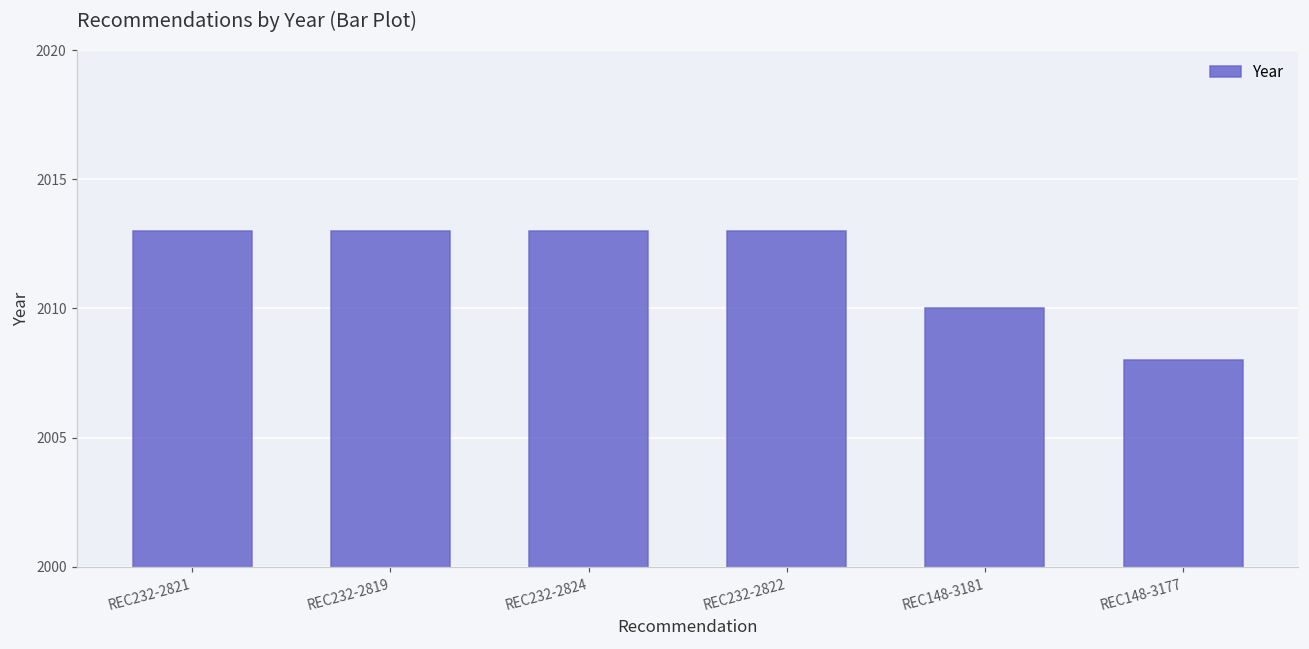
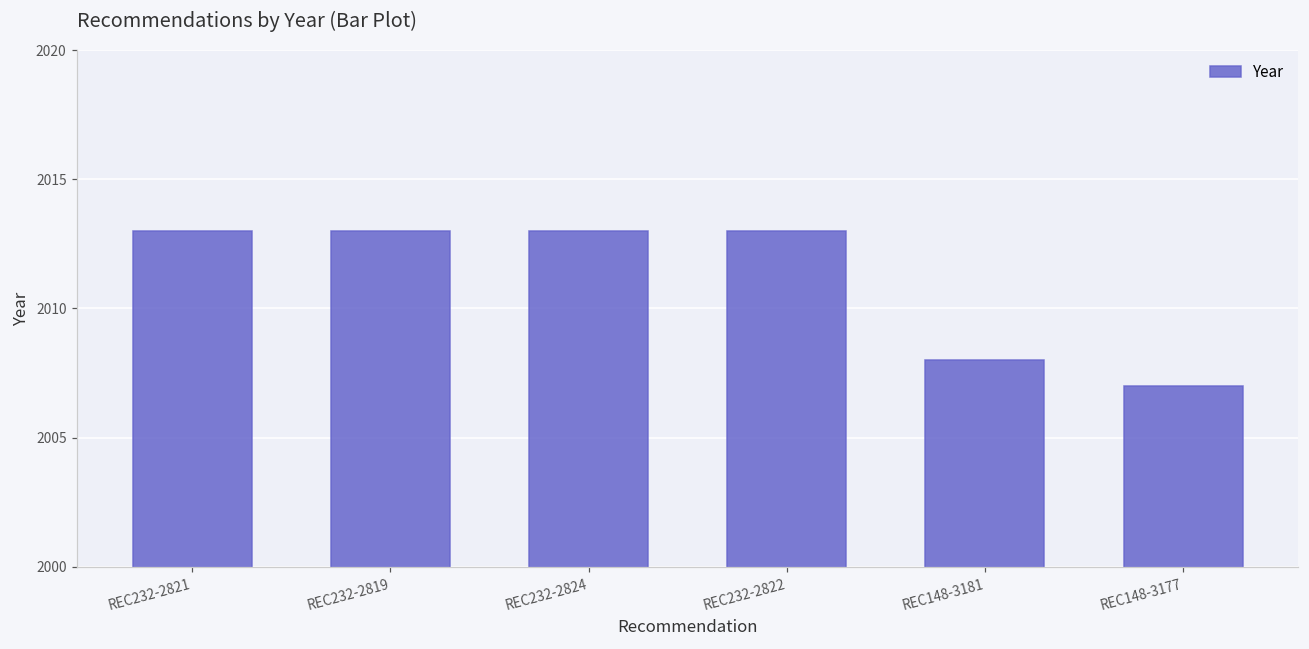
  {
    "REC232-2821": 2013,
    "REC232-2819": 2013,
    "REC232-2824": 2013,
    "REC232-2822": 2013,
-   "REC148-3181": 2010,
-   "REC148-3177": 2008
+   "REC148-3181": 2008,
+   "REC148-3177": 2007
  }
